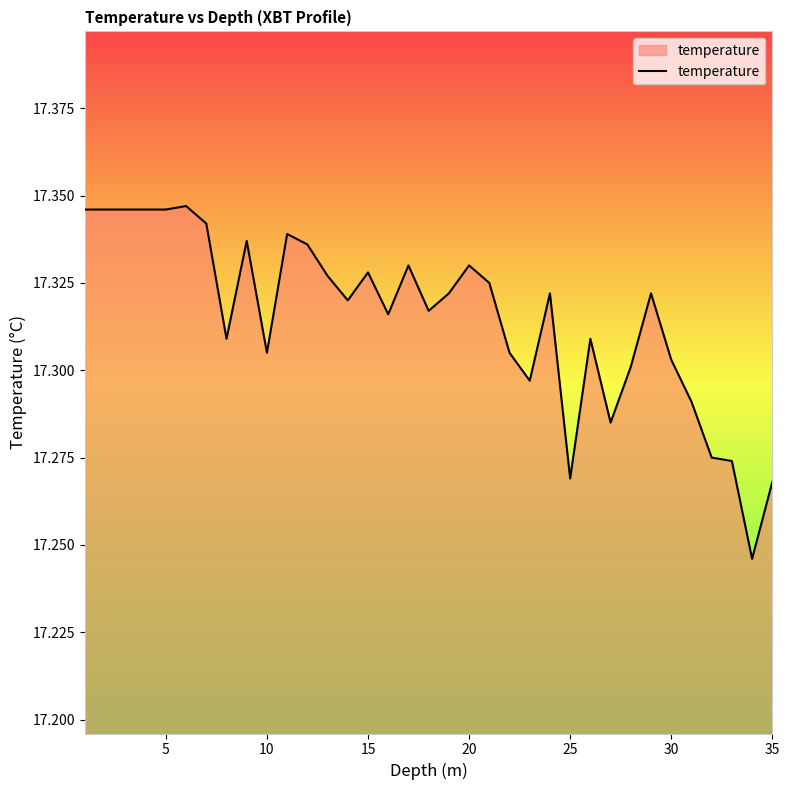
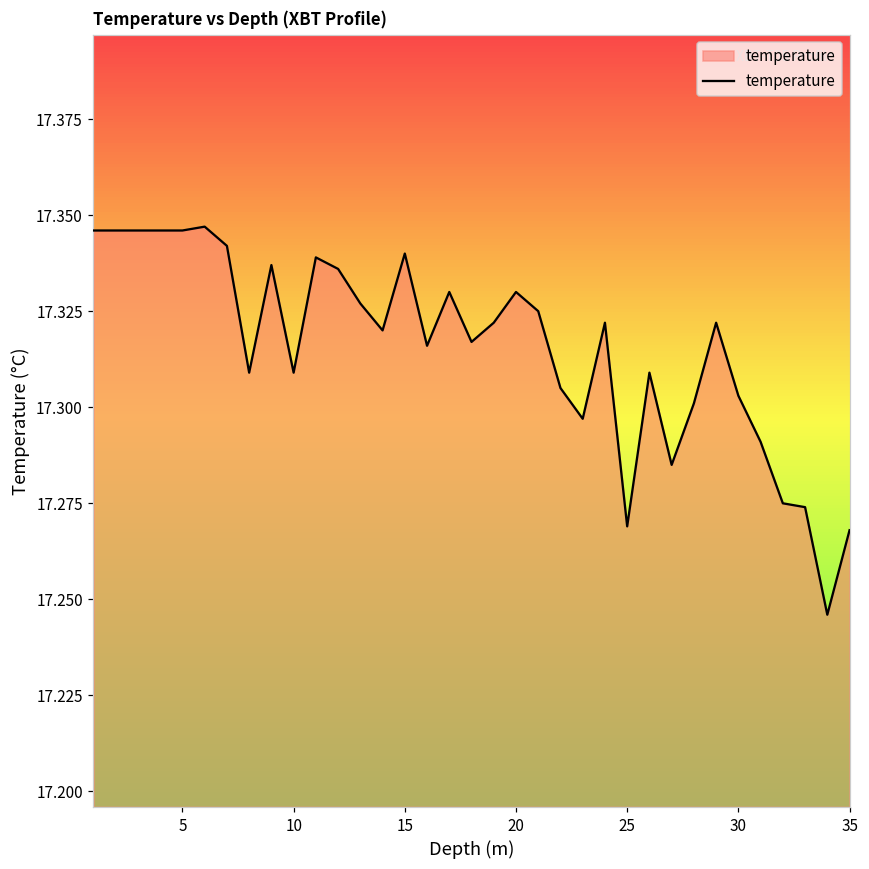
  {
    "5": 17.346,
-   "10": 17.305,
-   "15": 17.328,
+   "10": 17.309,
+   "15": 17.340,
    "20": 17.330,
    "25": 17.269,
    "30": 17.303,
    "35": 17.268
  }
